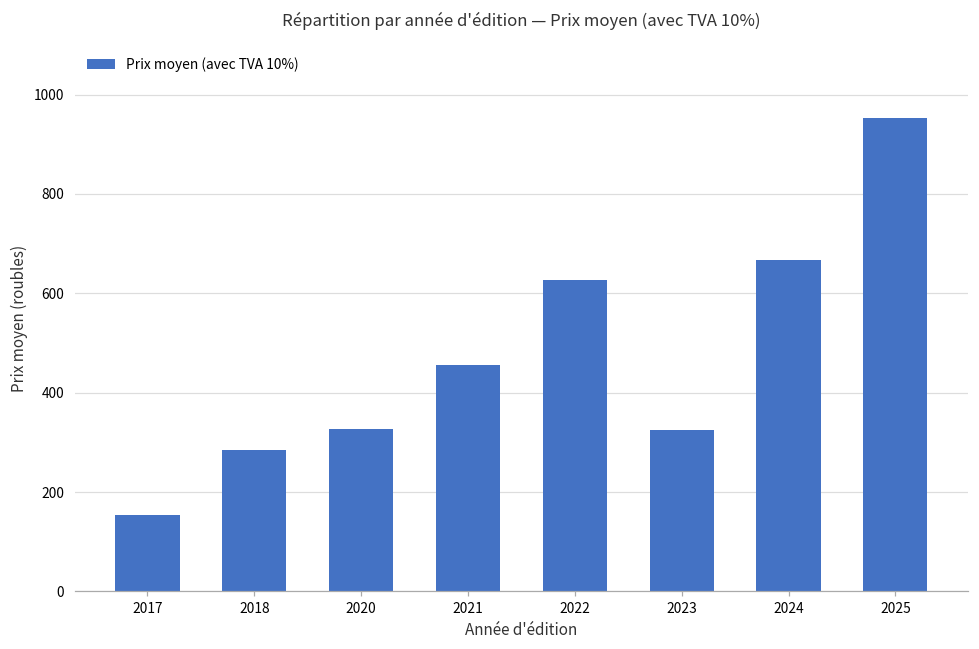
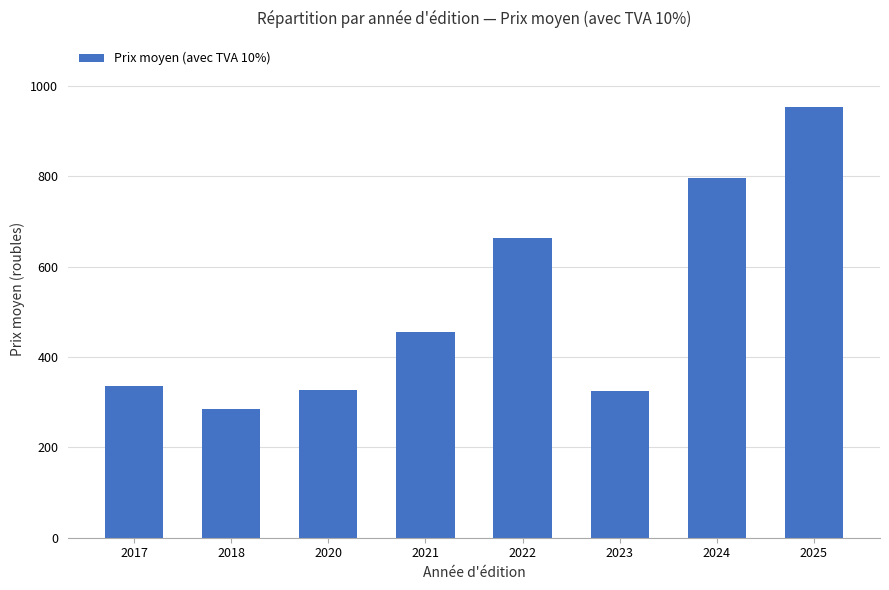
  {
-   "2017": 150,
+   "2017": 340,
    "2018": 280,
    "2020": 330,
    "2021": 460,
-   "2022": 630,
+   "2022": 660,
    "2023": 330,
-   "2024": 670,
+   "2024": 800,
    "2025": 950
  }
